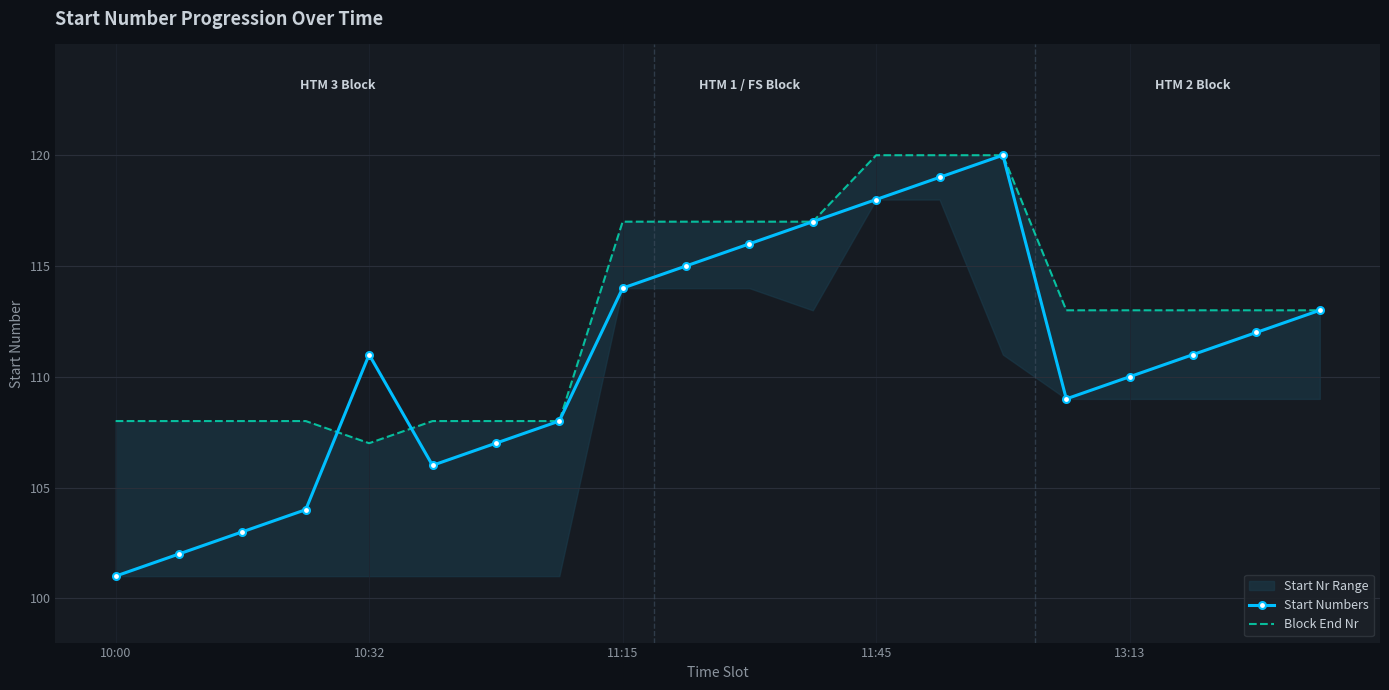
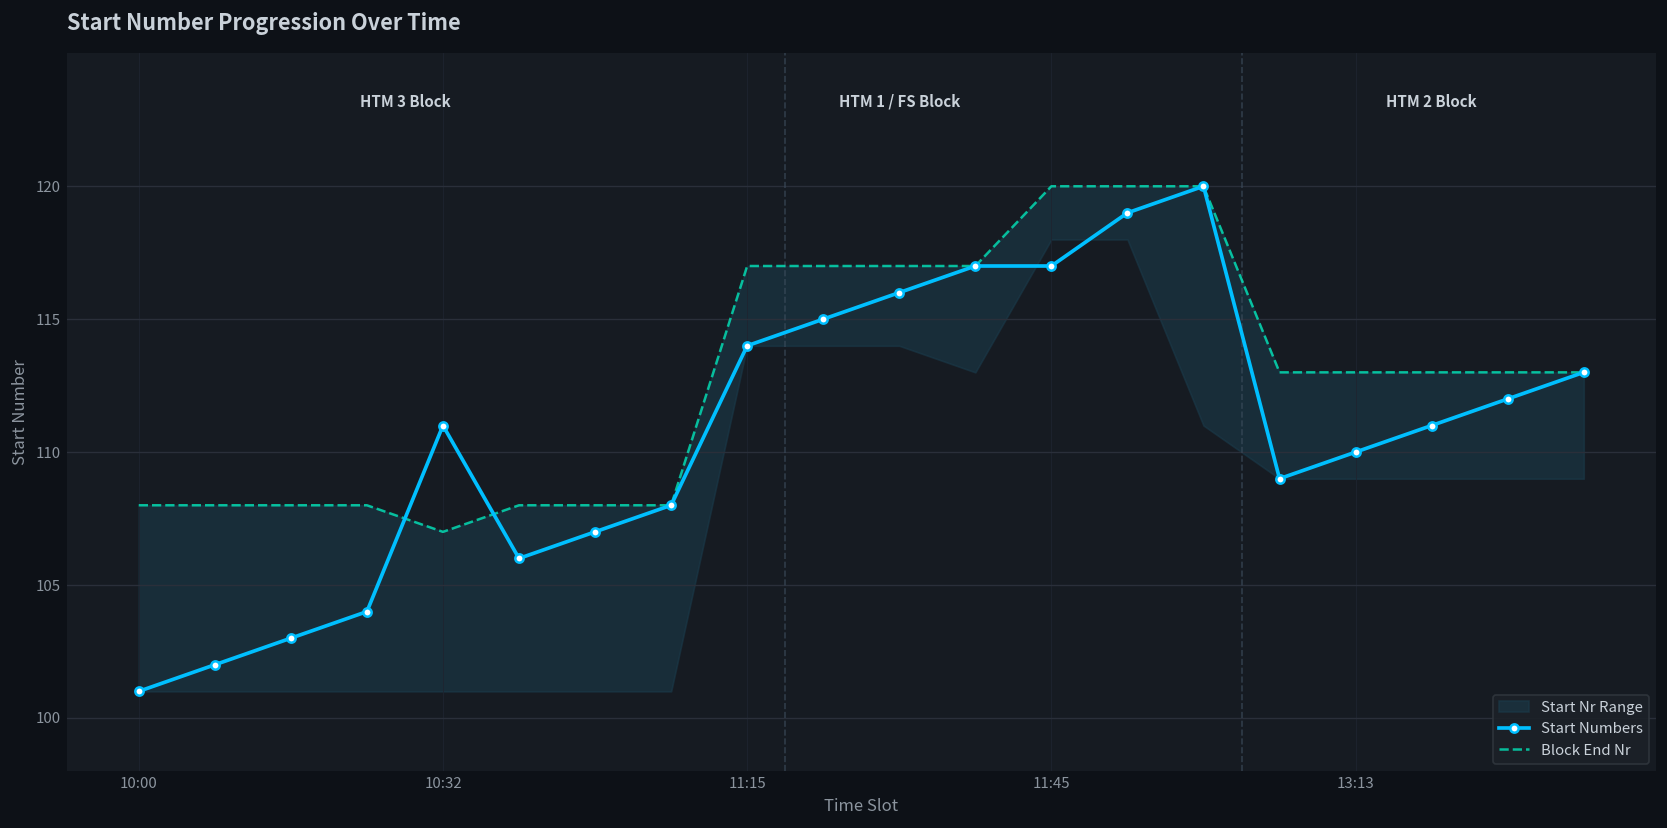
  {
    "Start Numbers": {
      "10:00": 101,
      "10:32": 111,
      "11:15": 114,
-     "11:45": 118,
+     "11:45": 117,
      "13:13": 110
    },
    "Start Nr Range": {
      "10:00": 108,
      "10:32": 107,
      "11:15": 117,
      "11:45": 120,
      "13:13": 113
    }
  }
